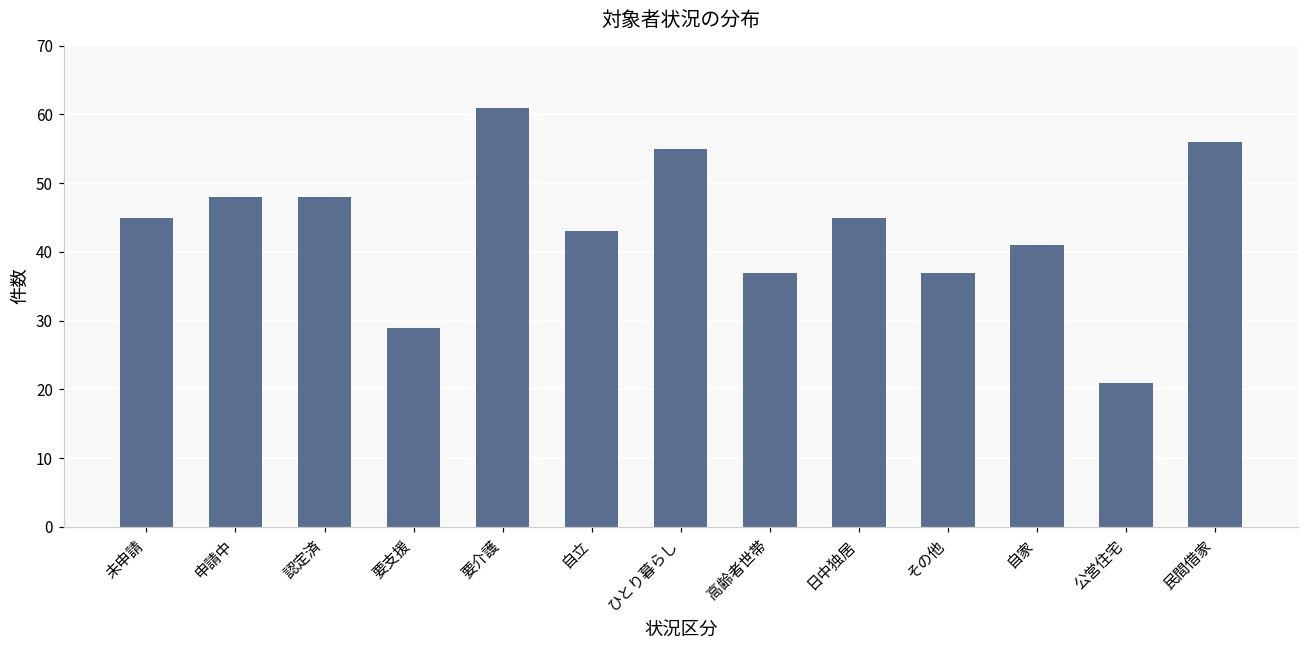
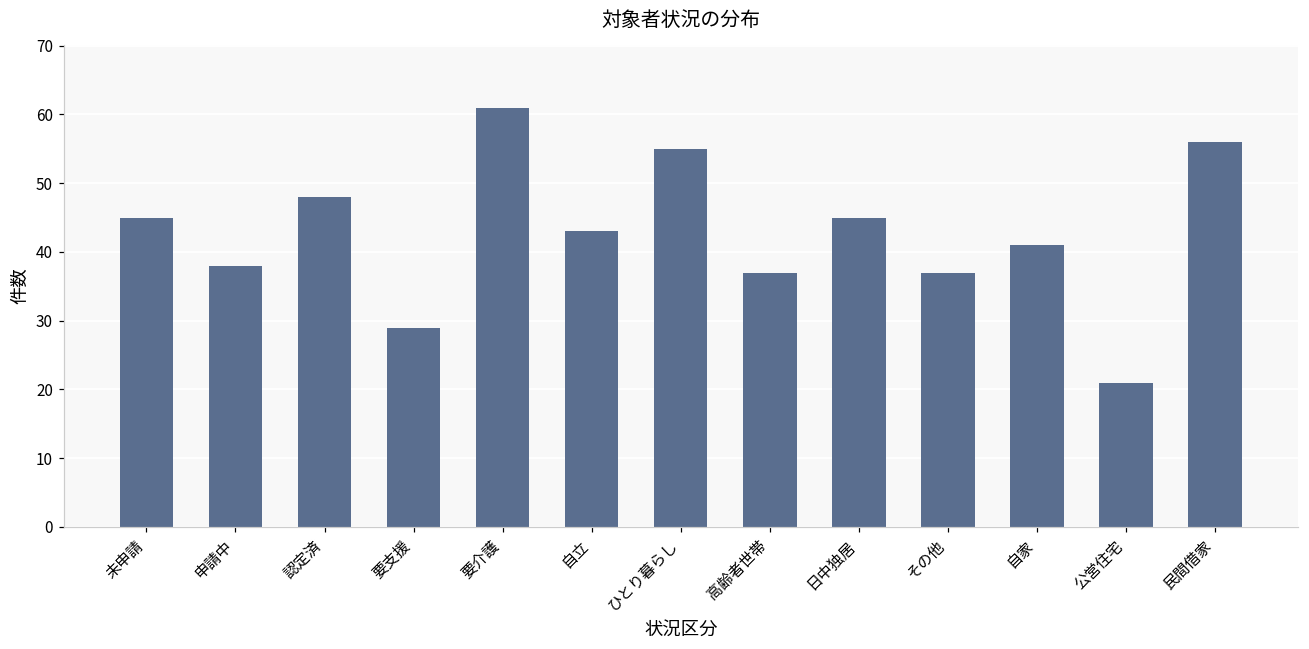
  {
    "未申請": 45,
-   "申請中": 48,
+   "申請中": 38,
    "認定済": 48,
    "要支援": 29,
    "要介護": 61,
    "自立": 43,
    "ひとり暮らし": 55,
    "高齢者世帯": 37,
    "日中独居": 45,
    "その他": 37,
    "自家": 41,
    "公営住宅": 21,
    "民間借家": 56
  }
